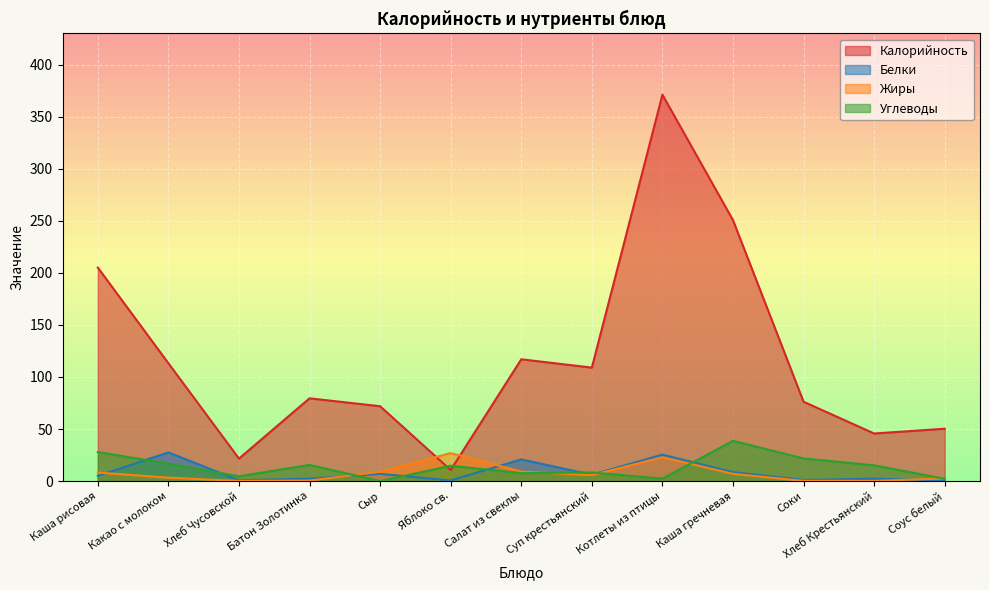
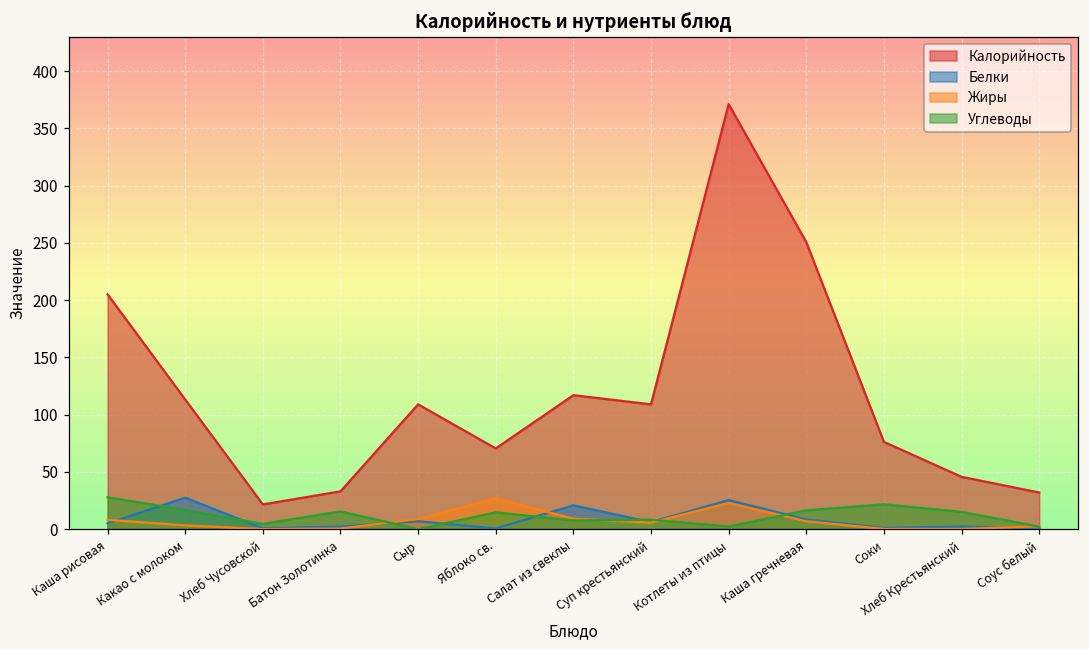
  {
    "Калорийность": {
      "Каша рисовая": 205,
      "Какао с молоком": 113,
      "Хлеб Чусовской": 22,
-     "Батон Золотинка": 80,
-     "Сыр": 72,
-     "Яблоко св.": 11,
+     "Батон Золотинка": 33,
+     "Сыр": 109,
+     "Яблоко св.": 71,
      "Салат из свеклы": 117,
      "Суп крестьянский": 109,
      "Котлеты из птицы": 371,
      "Каша гречневая": 251,
      "Соки": 76,
      "Хлеб Крестьянский": 46,
-     "Соус белый": 50
+     "Соус белый": 32
    },
    "Белки": {
      "Каша рисовая": 5,
      "Какао с молоком": 28,
      "Яблоко св.": 1,
      "Салат из свеклы": 21,
      "Котлеты из птицы": 25
    },
    "Жиры": {
      "Каша рисовая": 8,
      "Какао с молоком": 3,
      "Яблоко св.": 27,
      "Котлеты из птицы": 23
    },
    "Углеводы": {
      "Каша рисовая": 28,
      "Какао с молоком": 17,
      "Хлеб Чусовской": 5,
      "Батон Золотинка": 16,
      "Сыр": 0,
      "Яблоко св.": 15,
      "Котлеты из птицы": 2,
-     "Каша гречневая": 39,
+     "Каша гречневая": 16,
      "Соки": 22,
      "Хлеб Крестьянский": 15
    }
  }
